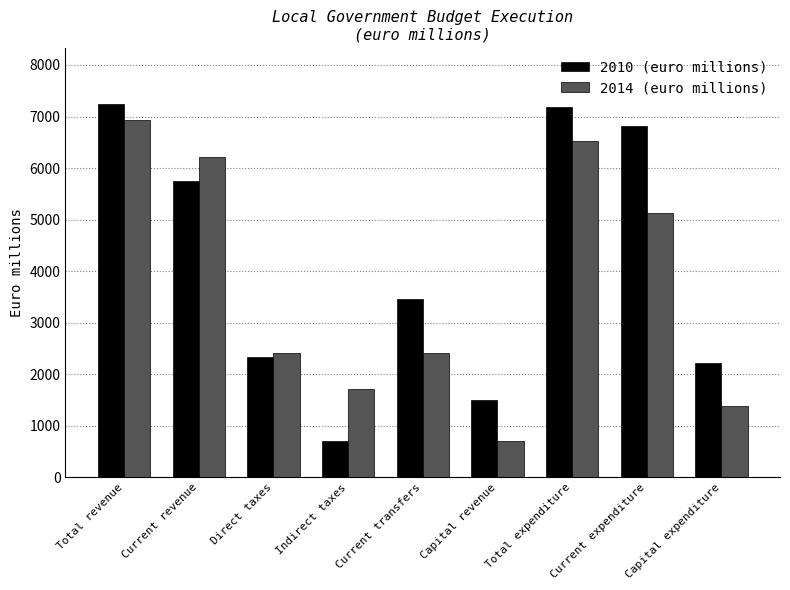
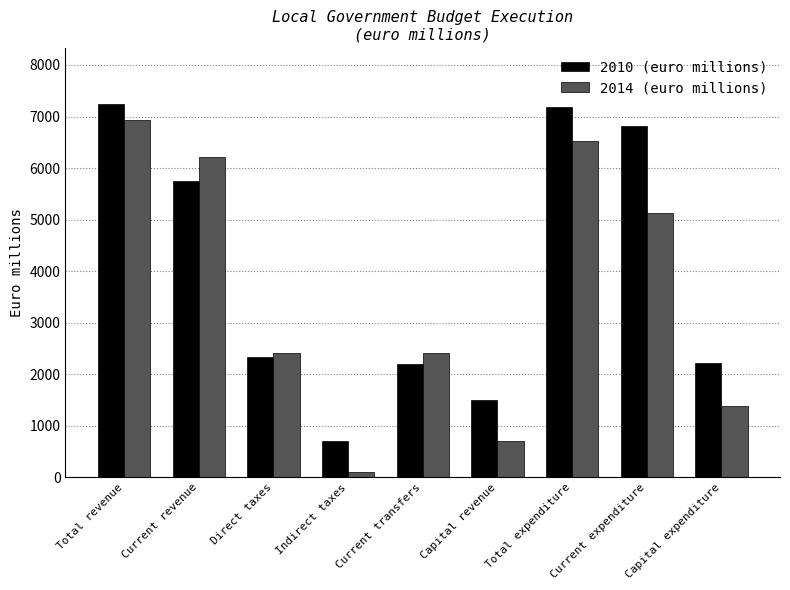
  {
    "2010 (euro millions)": {
      "Total revenue": 7200,
      "Current revenue": 5800,
      "Direct taxes": 2300,
      "Indirect taxes": 700,
-     "Current transfers": 3500,
+     "Current transfers": 2200,
      "Capital revenue": 1500,
      "Total expenditure": 7200,
      "Current expenditure": 6800,
      "Capital expenditure": 2200
    },
    "2014 (euro millions)": {
      "Total revenue": 6900,
      "Current revenue": 6200,
      "Direct taxes": 2400,
-     "Indirect taxes": 1700,
+     "Indirect taxes": 100,
      "Current transfers": 2400,
      "Capital revenue": 700,
      "Total expenditure": 6500,
      "Current expenditure": 5100,
      "Capital expenditure": 1400
    }
  }
